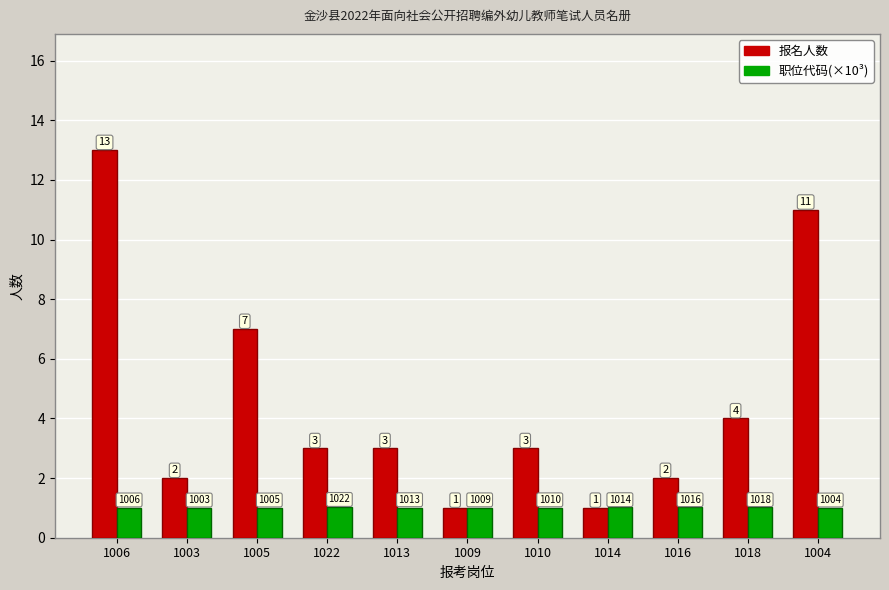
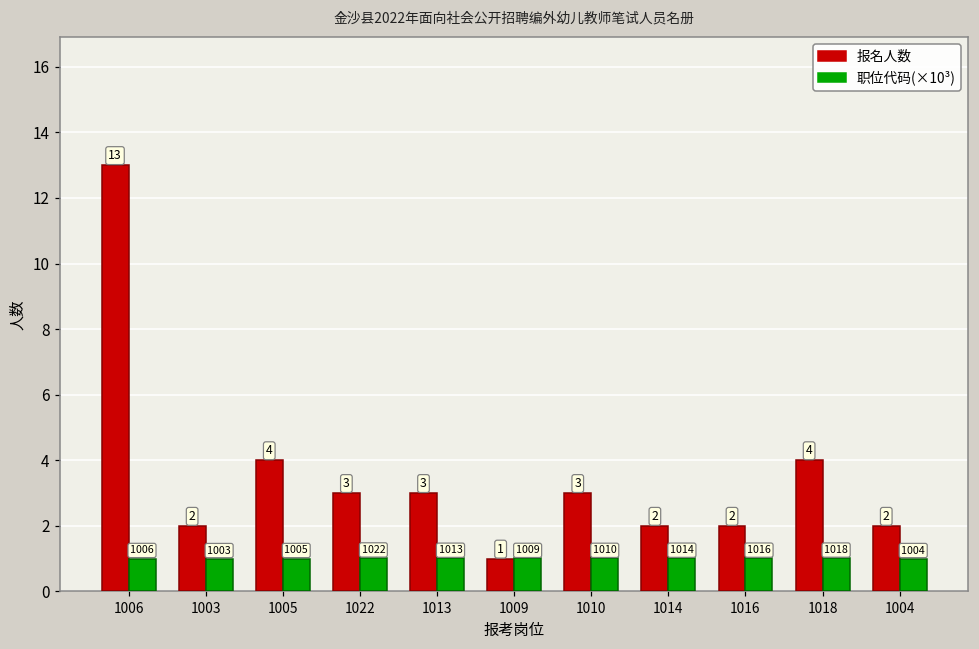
  {
    "报名人数": {
-     "1005": 7,
-     "1014": 1,
-     "1004": 11
+     "1005": 4,
+     "1014": 2,
+     "1004": 2
    }
  }
